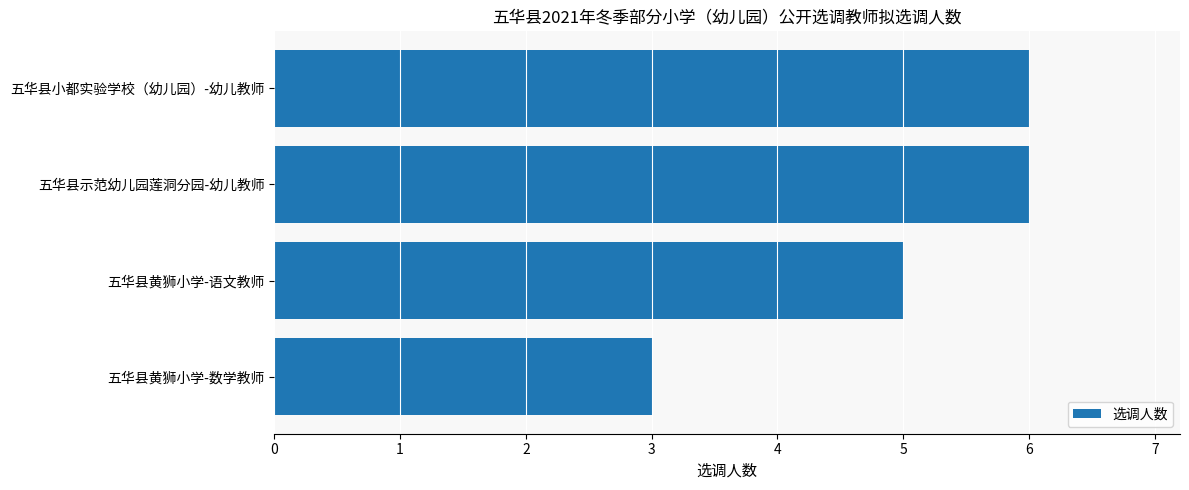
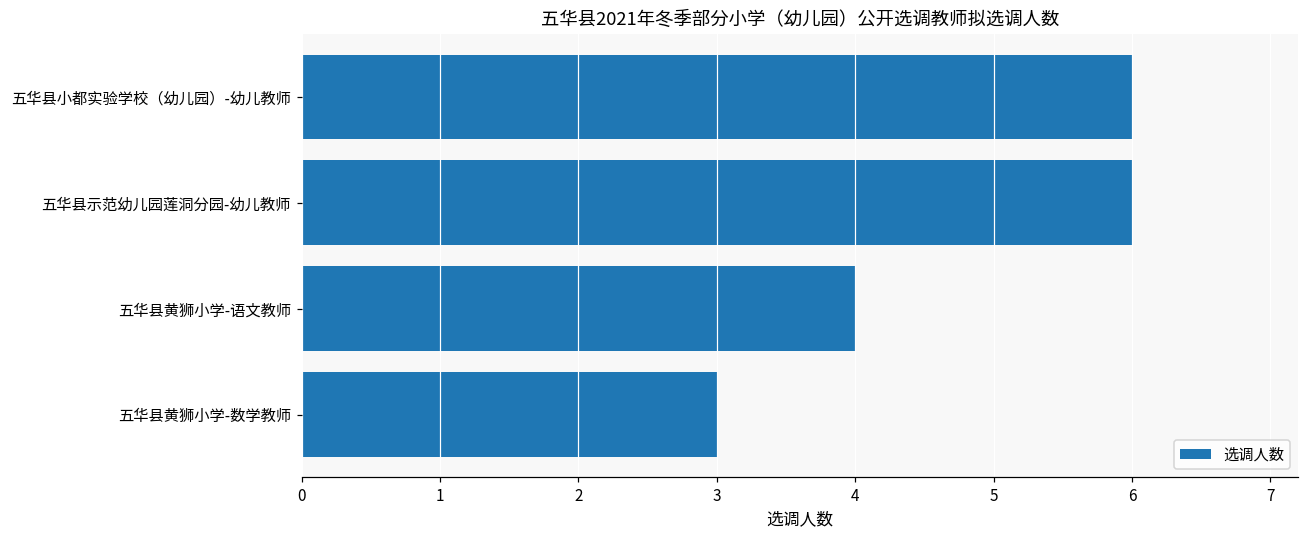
  {
    "五华县小都实验学校（幼儿园）-幼儿教师": 6,
    "五华县示范幼儿园莲洞分园-幼儿教师": 6,
-   "五华县黄狮小学-语文教师": 5,
+   "五华县黄狮小学-语文教师": 4,
    "五华县黄狮小学-数学教师": 3
  }
